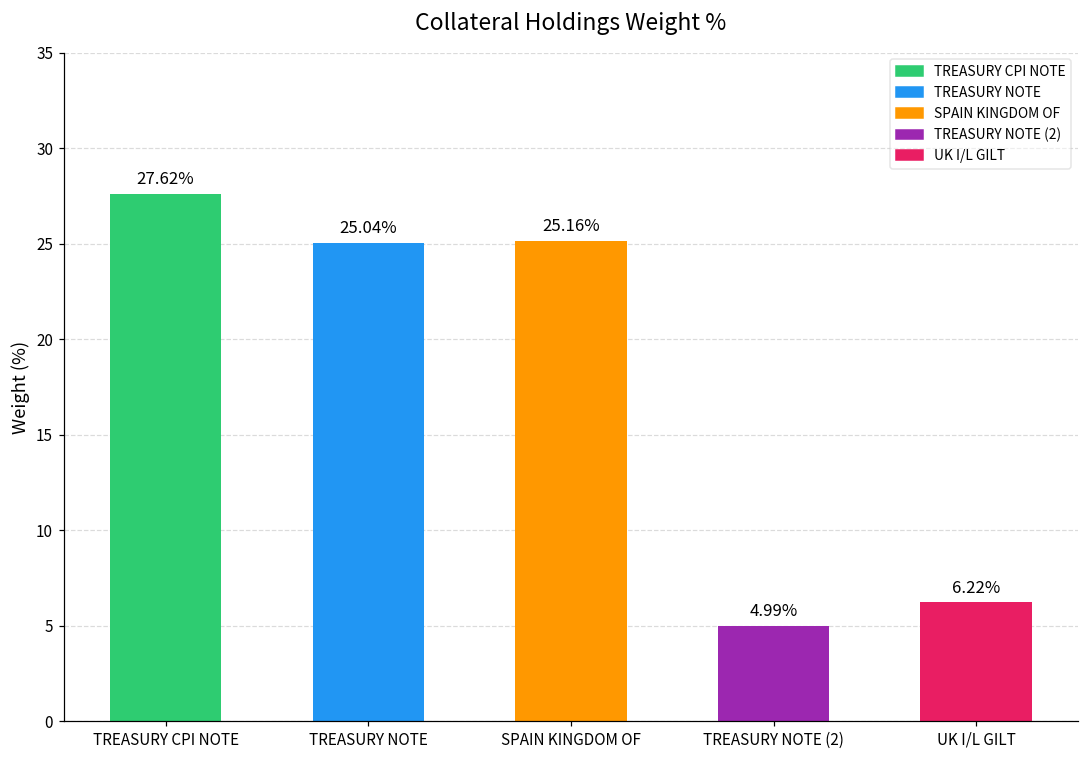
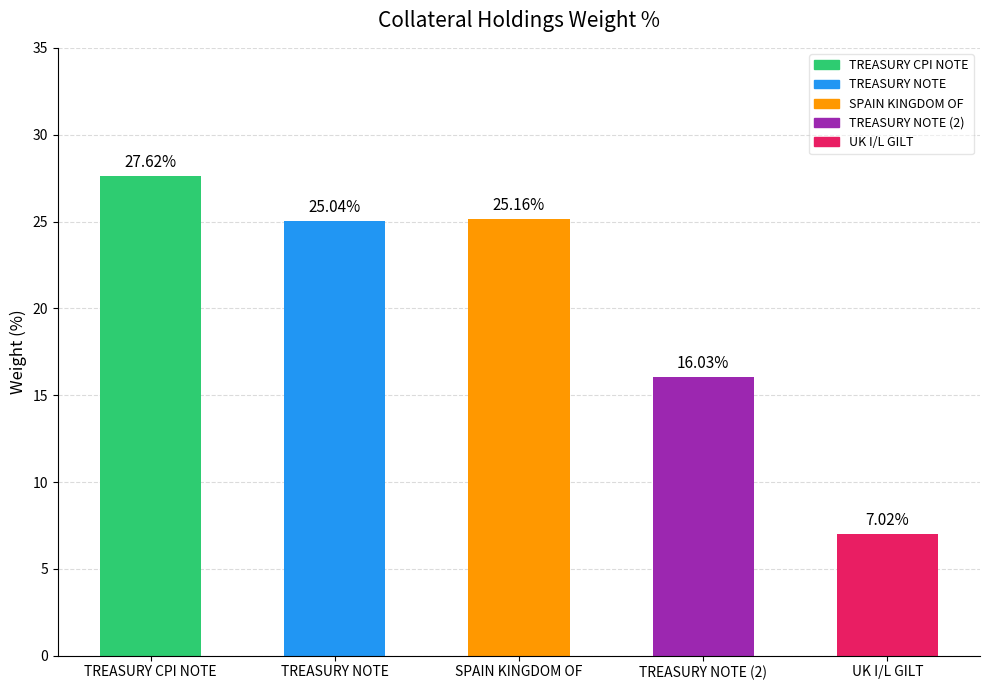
  {
    "TREASURY CPI NOTE": "27.62%",
    "TREASURY NOTE": "25.04%",
    "SPAIN KINGDOM OF": "25.16%",
-   "TREASURY NOTE (2)": "4.99%",
-   "UK I/L GILT": "6.22%"
+   "TREASURY NOTE (2)": "16.03%",
+   "UK I/L GILT": "7.02%"
  }
